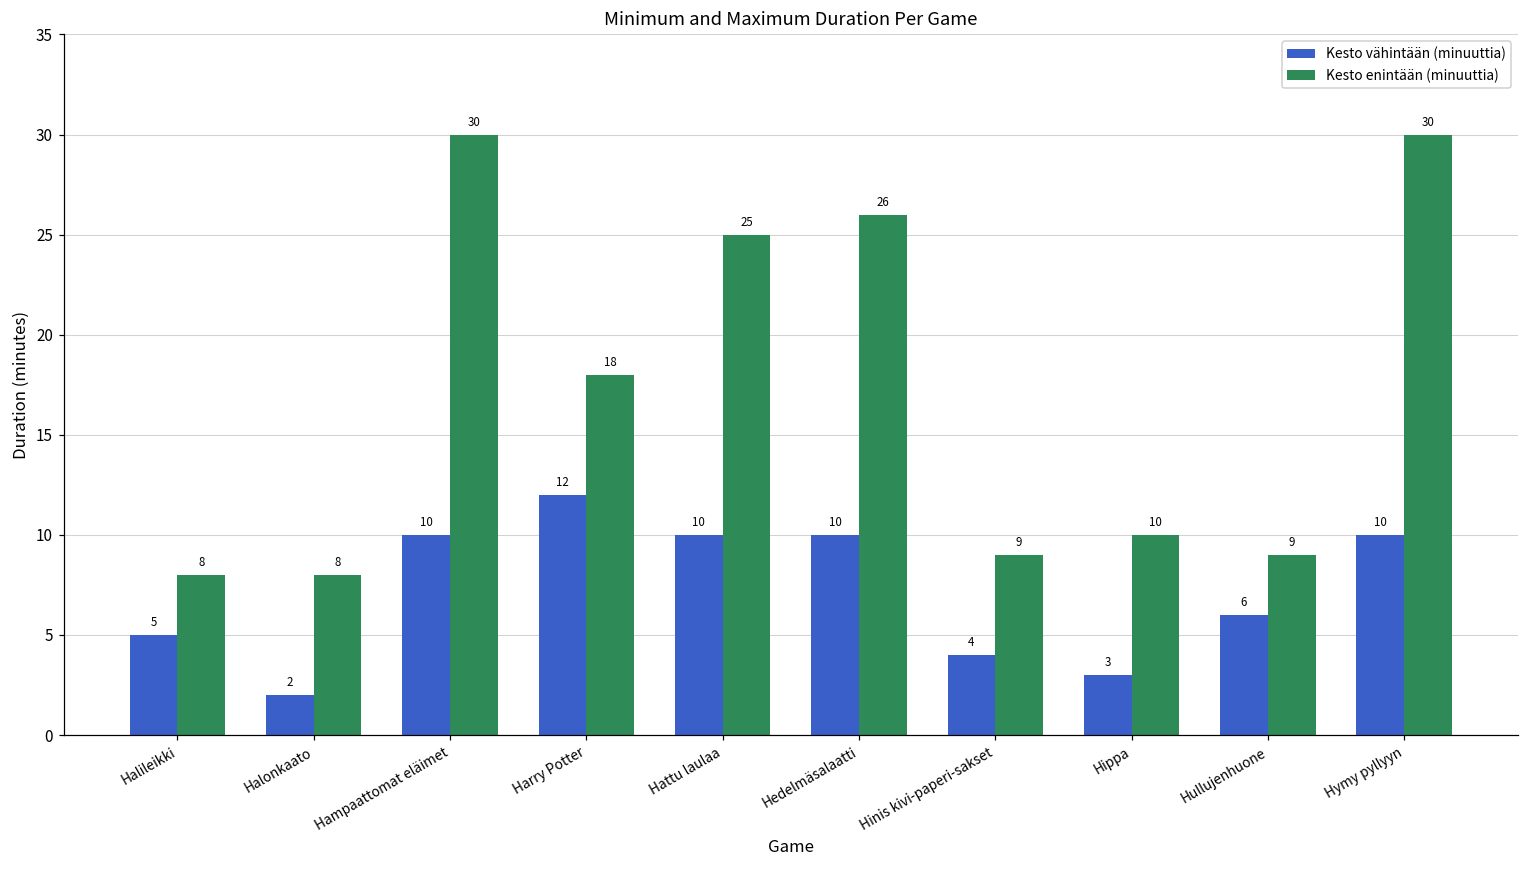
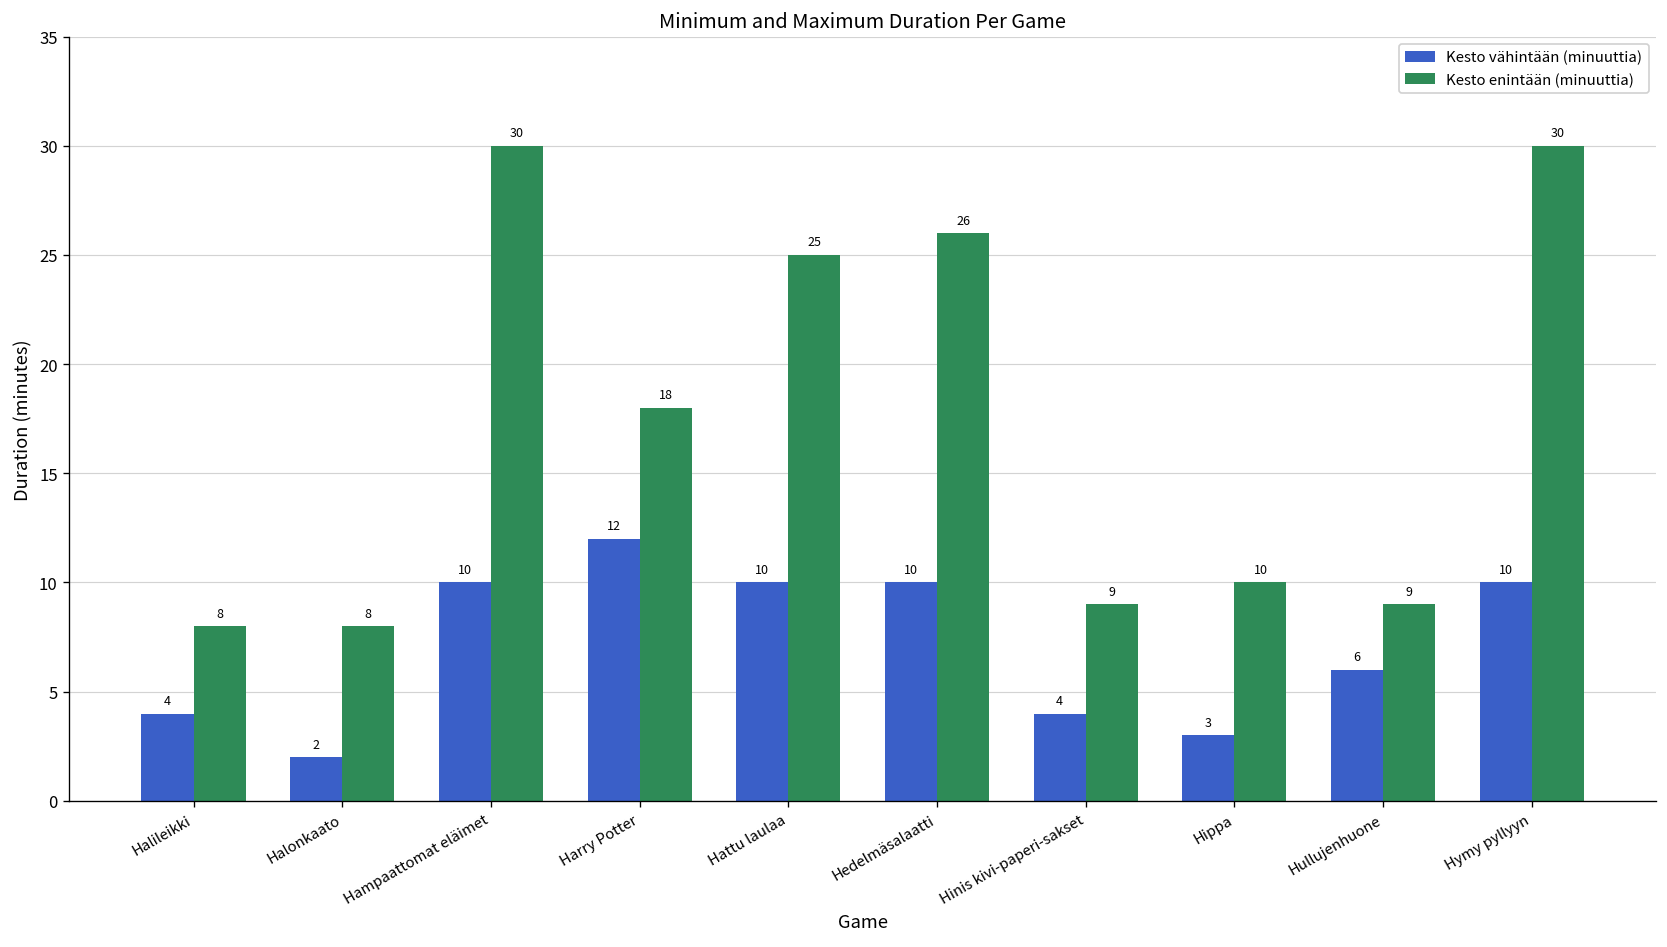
  {
    "Kesto vähintään (minuuttia)": {
-     "Halileikki": 5,
+     "Halileikki": 4,
      "Halonkaato": 2,
      "Hampaattomat eläimet": 10,
      "Harry Potter": 12,
      "Hattu laulaa": 10,
      "Hedelmäsalaatti": 10,
      "Hinis kivi-paperi-sakset": 4,
      "Hippa": 3,
      "Hullujenhuone": 6,
      "Hymy pyllyyn": 10
    },
    "Kesto enintään (minuuttia)": {
      "Halileikki": 8,
      "Halonkaato": 8,
      "Hampaattomat eläimet": 30,
      "Harry Potter": 18,
      "Hattu laulaa": 25,
      "Hedelmäsalaatti": 26,
      "Hinis kivi-paperi-sakset": 9,
      "Hippa": 10,
      "Hullujenhuone": 9,
      "Hymy pyllyyn": 30
    }
  }
